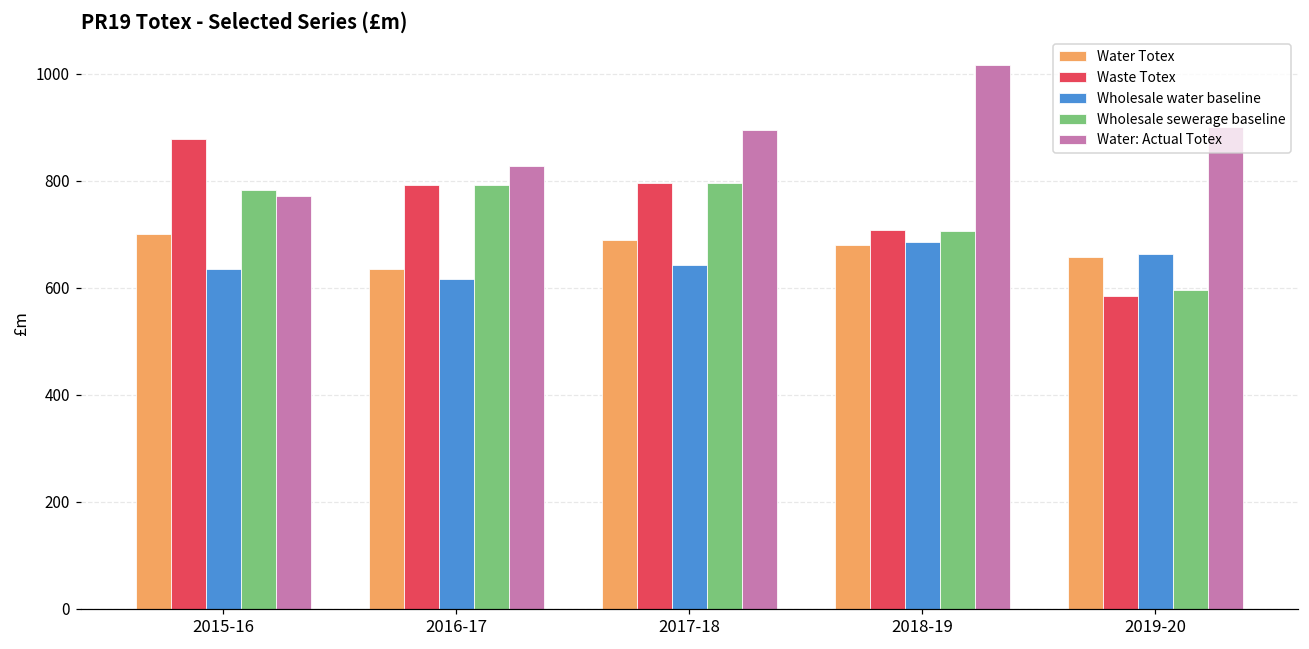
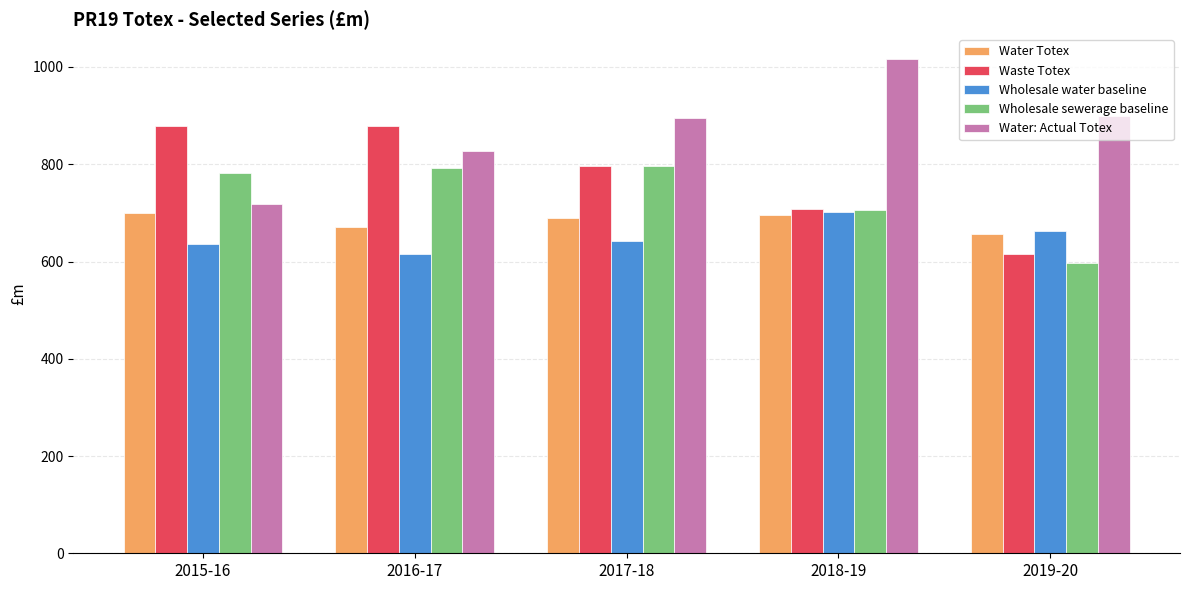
  {
    "Water Totex": {
      "2015-16": 700,
-     "2016-17": 640,
+     "2016-17": 670,
      "2017-18": 690,
-     "2018-19": 680,
+     "2018-19": 700,
      "2019-20": 660
    },
    "Waste Totex": {
      "2015-16": 880,
-     "2016-17": 790,
+     "2016-17": 880,
      "2017-18": 800,
      "2018-19": 710,
-     "2019-20": 590
+     "2019-20": 620
    },
    "Wholesale water baseline": {
      "2015-16": 640,
      "2016-17": 620,
      "2017-18": 640,
-     "2018-19": 690,
+     "2018-19": 700,
      "2019-20": 660
    },
    "Wholesale sewerage baseline": {
      "2015-16": 780,
      "2016-17": 790,
      "2017-18": 800,
      "2018-19": 710,
      "2019-20": 600
    },
    "Water: Actual Totex": {
-     "2015-16": 770,
+     "2015-16": 720,
      "2016-17": 830,
      "2017-18": 900,
      "2018-19": 1020
    }
  }
